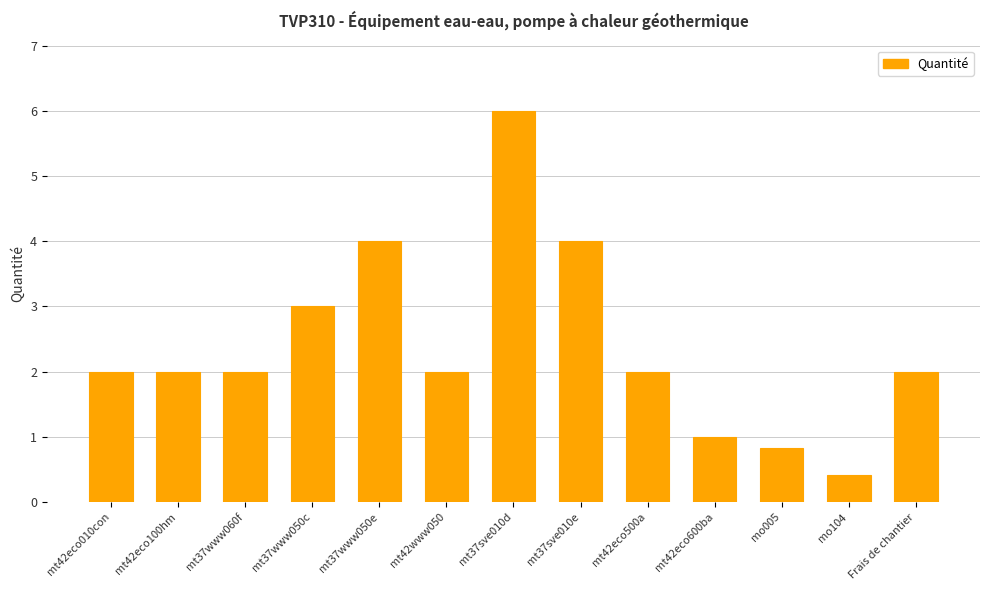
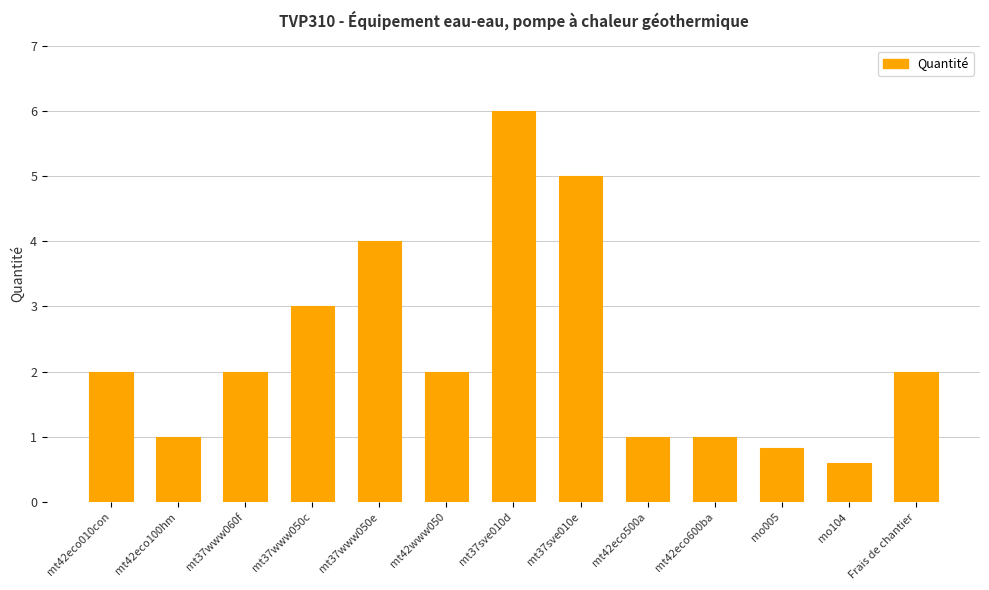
  {
    "mt42eco010con": 2.0,
-   "mt42eco100hm": 2,
+   "mt42eco100hm": 1,
    "mt37www060f": 2.0,
    "mt37www050c": 3.0,
    "mt37www050e": 4.0,
    "mt42www050": 2.0,
    "mt37sve010d": 6.0,
-   "mt37sve010e": 4,
-   "mt42eco500a": 2,
+   "mt37sve010e": 5,
+   "mt42eco500a": 1,
    "mt42eco600ba": 1.0,
    "mo005": 0.8,
-   "mo104": 0.4,
+   "mo104": 0.6,
    "Frais de chantier": 2.0
  }
